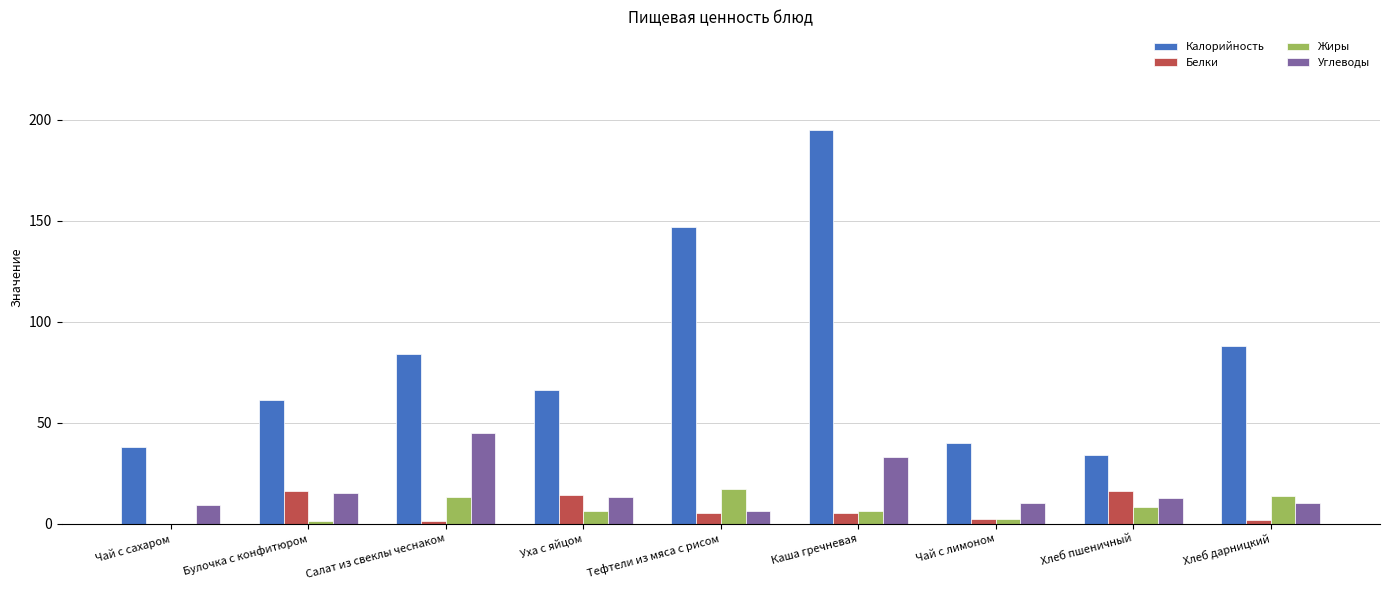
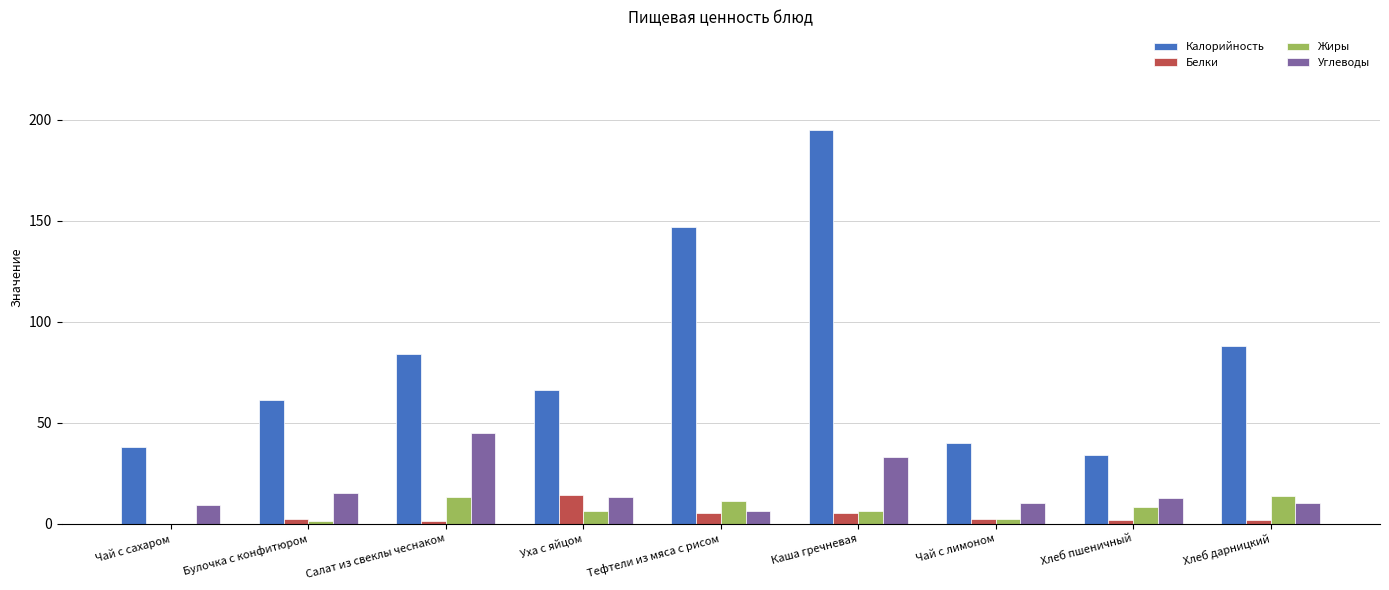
  {
    "Калорийность": {
      "Чай с сахаром": 38,
      "Булочка с конфитюром": 61,
      "Салат из свеклы чеснаком": 84,
      "Уха с яйцом": 66,
      "Тефтели из мяса с рисом": 147,
      "Каша гречневая": 195,
      "Чай с лимоном": 40,
      "Хлеб пшеничный": 34,
      "Хлеб дарницкий": 88
    },
    "Белки": {
      "Чай с сахаром": 0,
-     "Булочка с конфитюром": 16,
+     "Булочка с конфитюром": 2,
      "Уха с яйцом": 14,
      "Тефтели из мяса с рисом": 5,
      "Каша гречневая": 5,
      "Чай с лимоном": 2,
-     "Хлеб пшеничный": 16,
+     "Хлеб пшеничный": 2,
      "Хлеб дарницкий": 2
    },
    "Жиры": {
      "Чай с сахаром": 0,
      "Салат из свеклы чеснаком": 13,
      "Уха с яйцом": 6,
-     "Тефтели из мяса с рисом": 17,
+     "Тефтели из мяса с рисом": 11,
      "Каша гречневая": 6,
      "Чай с лимоном": 2,
      "Хлеб пшеничный": 8,
      "Хлеб дарницкий": 14
    },
    "Углеводы": {
      "Чай с сахаром": 9,
      "Булочка с конфитюром": 15,
      "Салат из свеклы чеснаком": 45,
      "Уха с яйцом": 13,
      "Тефтели из мяса с рисом": 6,
      "Каша гречневая": 33,
      "Чай с лимоном": 10,
      "Хлеб пшеничный": 13,
      "Хлеб дарницкий": 10
    }
  }
